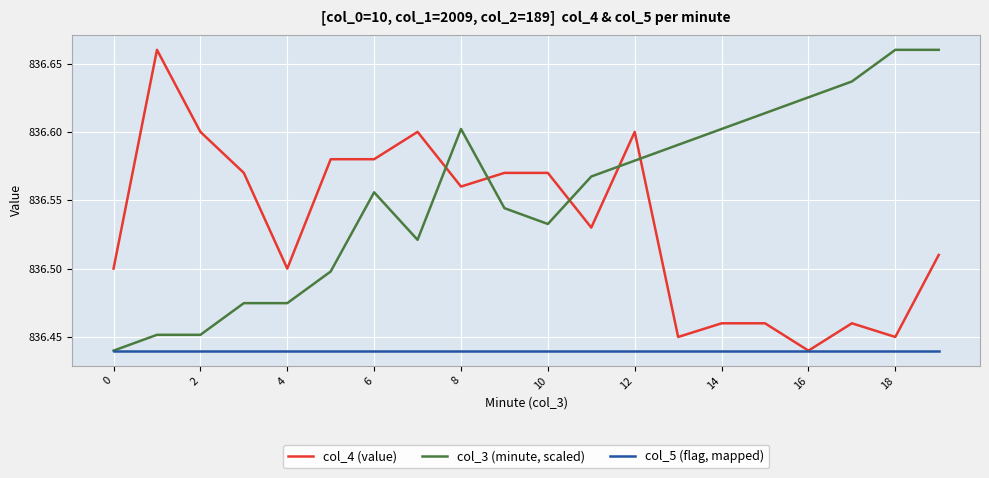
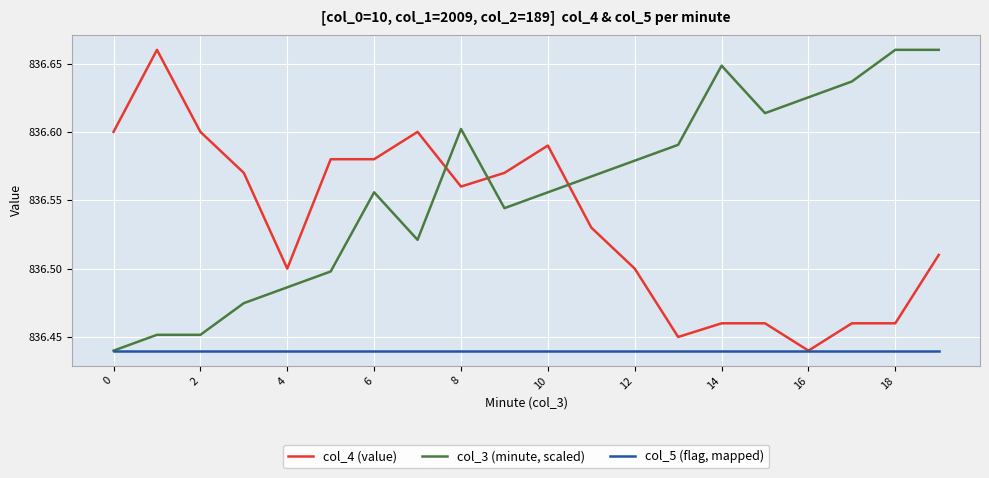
  {
    "col_4 (value)": {
-     "0": 836.5,
+     "0": 836.6,
      "2": 836.60,
      "4": 836.50,
      "6": 836.58,
      "8": 836.56,
-     "10": 836.57,
-     "12": 836.6,
+     "10": 836.59,
+     "12": 836.5,
      "14": 836.46,
-     "18": 836.45
+     "18": 836.46
    },
    "col_3 (minute, scaled)": {
      "2": 836.452,
-     "4": 836.475,
+     "4": 836.486,
      "6": 836.556,
      "8": 836.602,
-     "10": 836.533,
+     "10": 836.556,
      "12": 836.579,
-     "14": 836.602,
+     "14": 836.648,
      "16": 836.625,
      "18": 836.660
    },
    "col_5 (flag, mapped)": {
      "2": 836.440,
      "4": 836.440,
      "6": 836.440,
      "8": 836.440,
      "10": 836.440,
      "12": 836.440,
      "14": 836.440,
      "18": 836.440
    }
  }
